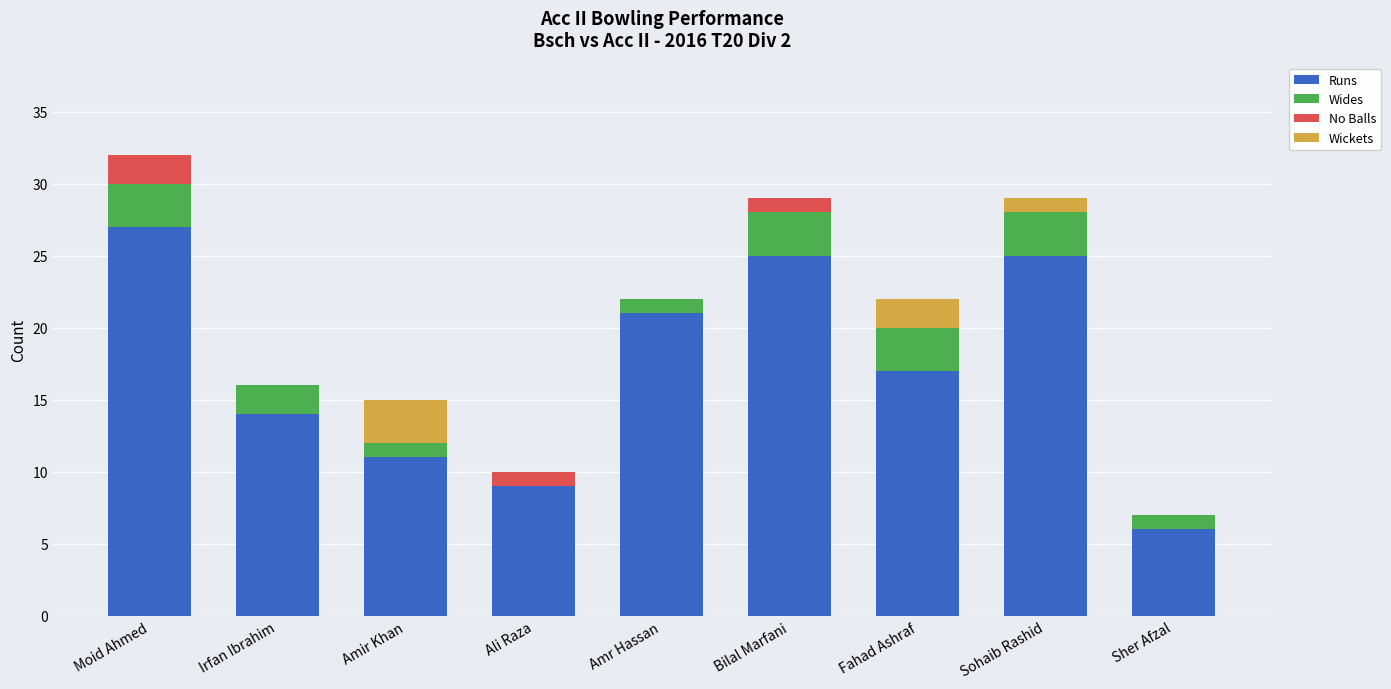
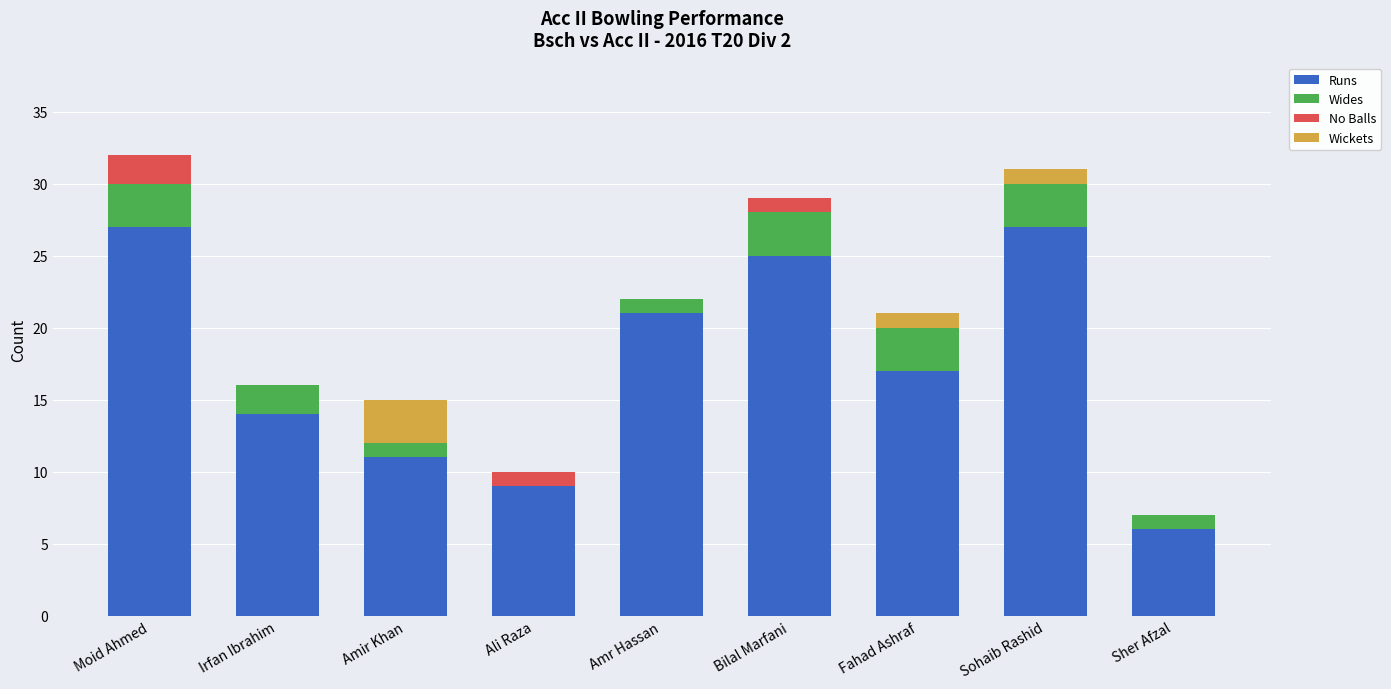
  {
    "Runs": {
      "Moid Ahmed": 27,
      "Irfan Ibrahim": 14,
      "Amir Khan": 11,
      "Ali Raza": 9,
      "Amr Hassan": 21,
      "Bilal Marfani": 25,
      "Fahad Ashraf": 17,
-     "Sohaib Rashid": 25,
+     "Sohaib Rashid": 27,
      "Sher Afzal": 6
    },
    "Wides": {
      "Moid Ahmed": 3,
      "Irfan Ibrahim": 2,
      "Amir Khan": 1,
      "Ali Raza": 0,
      "Amr Hassan": 1,
      "Bilal Marfani": 3,
      "Fahad Ashraf": 3,
      "Sohaib Rashid": 3,
      "Sher Afzal": 1
    },
    "No Balls": {
      "Moid Ahmed": 2,
      "Irfan Ibrahim": 0,
      "Amir Khan": 0,
      "Ali Raza": 1,
      "Amr Hassan": 0,
      "Bilal Marfani": 1,
      "Fahad Ashraf": 0,
      "Sohaib Rashid": 0,
      "Sher Afzal": 0
    },
    "Wickets": {
      "Moid Ahmed": 0,
      "Irfan Ibrahim": 0,
      "Amir Khan": 3,
      "Ali Raza": 0,
      "Amr Hassan": 0,
      "Bilal Marfani": 0,
-     "Fahad Ashraf": 2,
+     "Fahad Ashraf": 1,
      "Sohaib Rashid": 1,
      "Sher Afzal": 0
    }
  }
